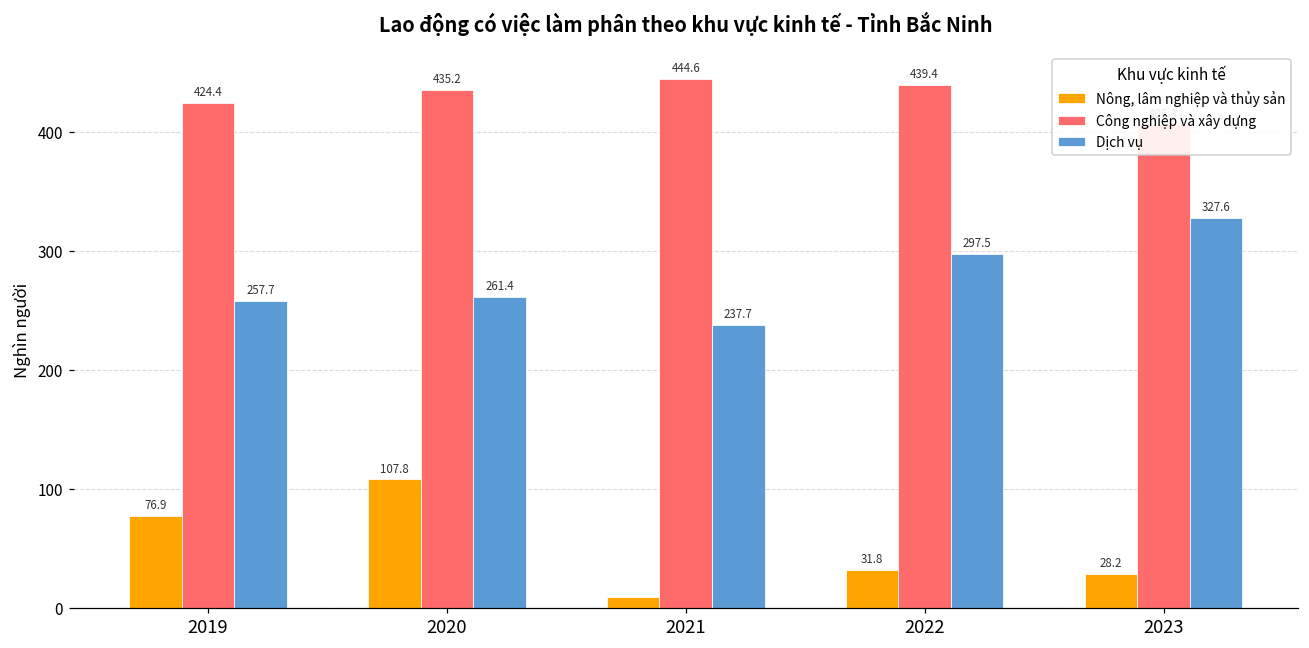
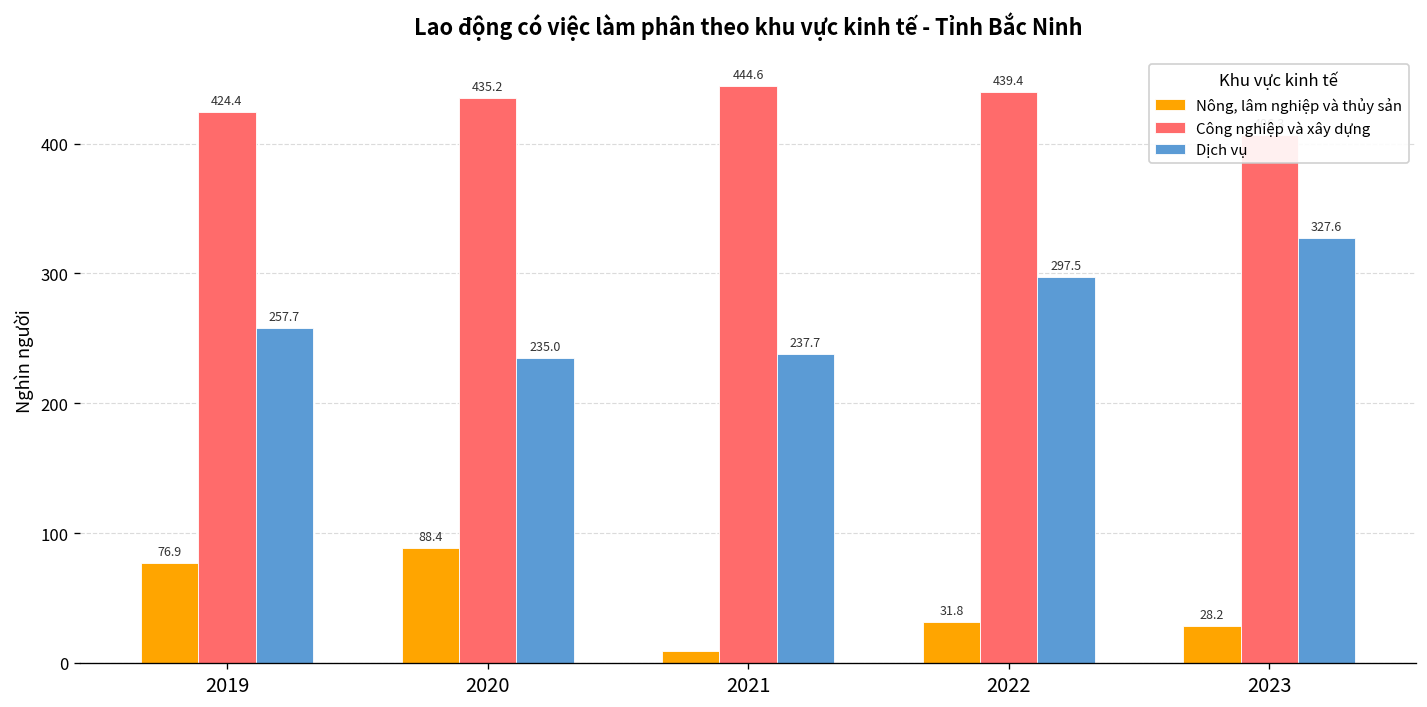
  {
    "Nông, lâm nghiệp và thủy sản": {
      "2019": 76.9,
-     "2020": 107.8,
+     "2020": 88.4,
      "2022": 31.8,
      "2023": 28.2
    },
    "Công nghiệp và xây dựng": {
      "2019": 424.4,
      "2020": 435.2,
      "2021": 444.6,
      "2022": 439.4
    },
    "Dịch vụ": {
      "2019": 257.7,
-     "2020": 261.4,
+     "2020": 235.0,
      "2021": 237.7,
      "2022": 297.5,
      "2023": 327.6
    }
  }
